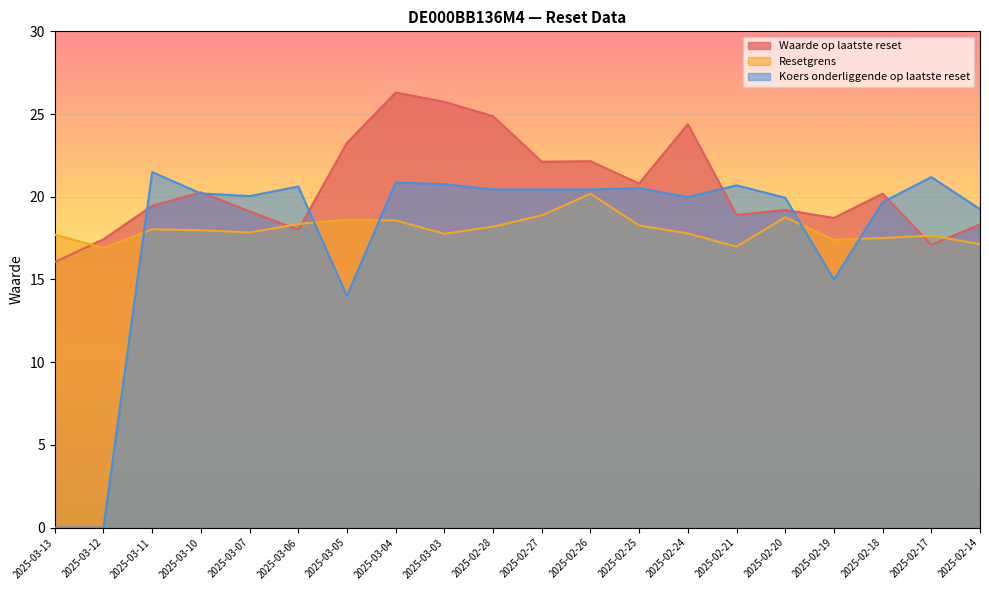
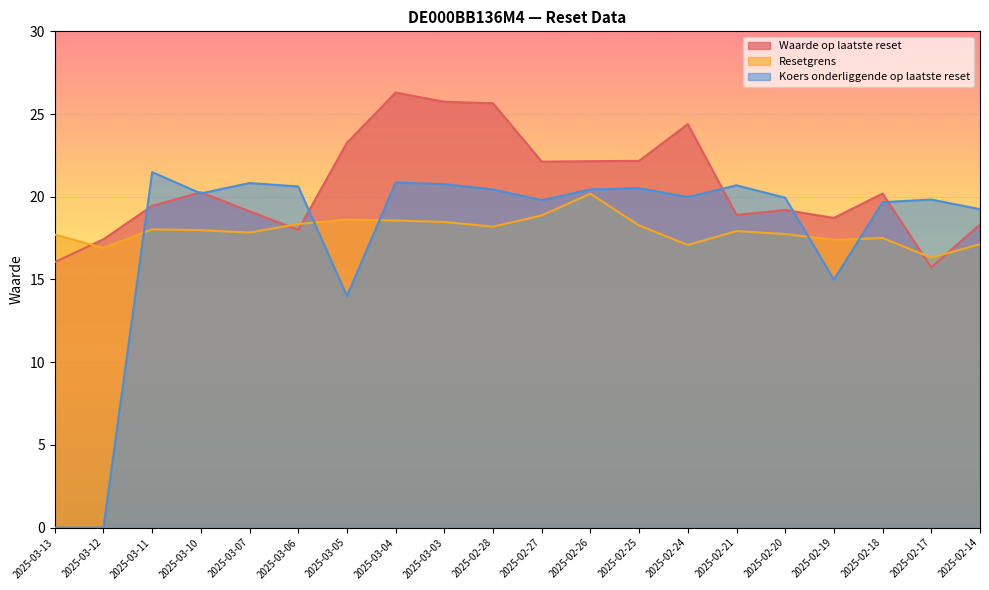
  {
    "Waarde op laatste reset": {
      "2025-03-13": 16.1,
      "2025-03-12": 17.4,
      "2025-03-11": 19.5,
      "2025-03-07": 19.1,
      "2025-03-06": 18.0,
      "2025-03-05": 23.3,
      "2025-03-04": 26.3,
      "2025-03-03": 25.7,
-     "2025-02-28": 24.9,
+     "2025-02-28": 25.7,
      "2025-02-27": 22.1,
      "2025-02-26": 22.2,
-     "2025-02-25": 20.8,
+     "2025-02-25": 22.2,
      "2025-02-24": 24.4,
      "2025-02-21": 18.9,
      "2025-02-20": 19.2,
      "2025-02-19": 18.7,
      "2025-02-18": 20.2,
-     "2025-02-17": 17.1,
+     "2025-02-17": 15.7,
      "2025-02-14": 18.3
    },
    "Resetgrens": {
      "2025-03-13": 17.7,
      "2025-03-12": 16.9,
      "2025-03-11": 18.0,
      "2025-03-10": 18.0,
      "2025-03-07": 17.8,
      "2025-03-06": 18.4,
      "2025-03-05": 18.6,
      "2025-03-04": 18.6,
-     "2025-03-03": 17.8,
+     "2025-03-03": 18.5,
      "2025-02-28": 18.2,
      "2025-02-27": 18.9,
      "2025-02-26": 20.2,
      "2025-02-25": 18.3,
-     "2025-02-24": 17.8,
-     "2025-02-21": 17.0,
-     "2025-02-20": 18.8,
+     "2025-02-24": 17.1,
+     "2025-02-21": 17.9,
+     "2025-02-20": 17.7,
      "2025-02-19": 17.4,
      "2025-02-18": 17.5,
-     "2025-02-17": 17.6,
+     "2025-02-17": 16.3,
      "2025-02-14": 17.1
    },
    "Koers onderliggende op laatste reset": {
      "2025-03-13": 0.0,
      "2025-03-12": 0.0,
      "2025-03-11": 21.5,
-     "2025-03-07": 20.0,
+     "2025-03-07": 20.8,
      "2025-03-06": 20.6,
      "2025-03-05": 14.0,
      "2025-03-04": 20.9,
      "2025-03-03": 20.8,
      "2025-02-28": 20.4,
-     "2025-02-27": 20.4,
+     "2025-02-27": 19.8,
      "2025-02-26": 20.4,
      "2025-02-25": 20.5,
      "2025-02-24": 20.0,
      "2025-02-21": 20.7,
      "2025-02-20": 19.9,
      "2025-02-19": 15.0,
      "2025-02-18": 19.7,
-     "2025-02-17": 21.2,
+     "2025-02-17": 19.8,
      "2025-02-14": 19.3
    }
  }
